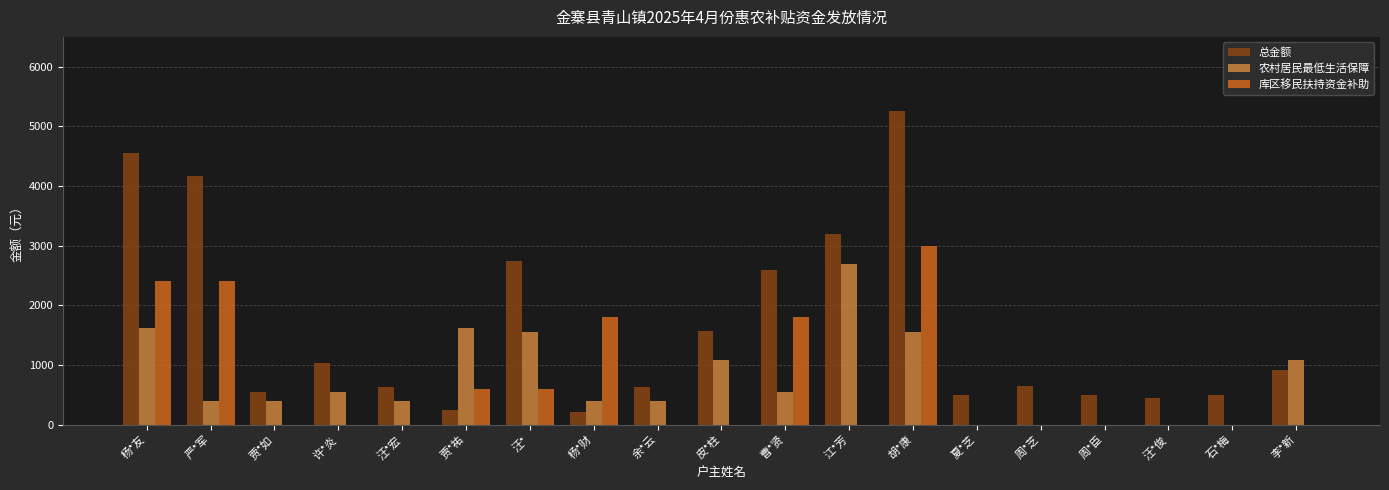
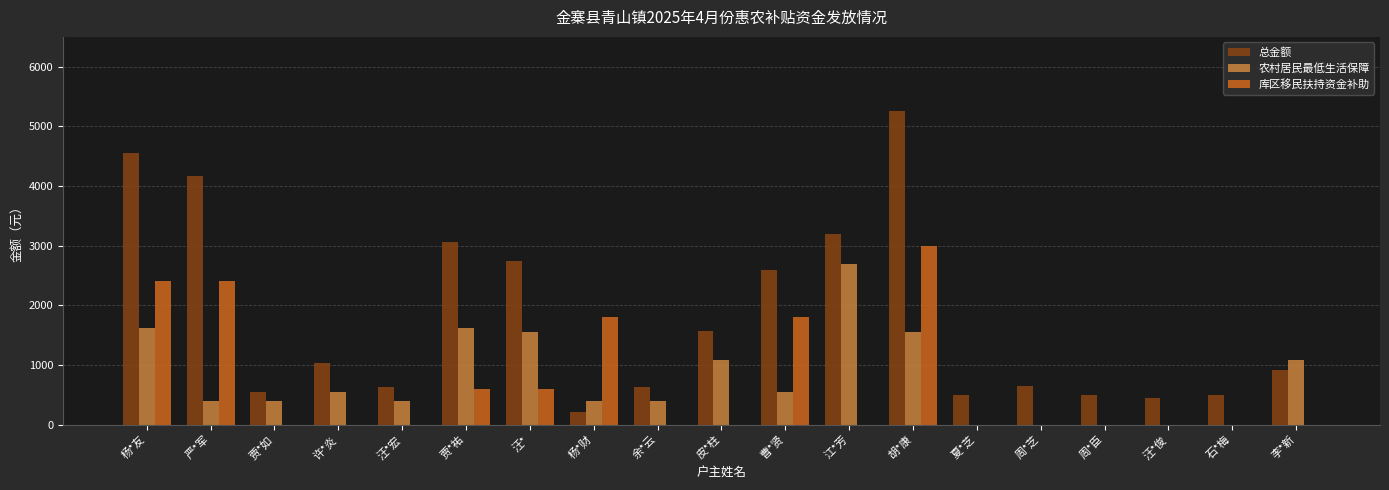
  {
    "总金额": {
      "杨*友": 4500,
      "严*军": 4200,
      "贾*如": 500,
      "许*炎": 1000,
      "汪*宏": 600,
-     "贾*祐": 200,
+     "贾*祐": 3100,
      "汪*": 2700,
      "杨*财": 200,
      "余*云": 600,
      "皮*柱": 1600,
      "曹*贤": 2600,
      "江*芳": 3200,
      "胡*康": 5300,
      "夏*芝": 500,
      "周*芝": 600,
      "周*臣": 500,
      "汪*俊": 500,
      "石*梅": 500,
      "李*新": 900
    }
  }
